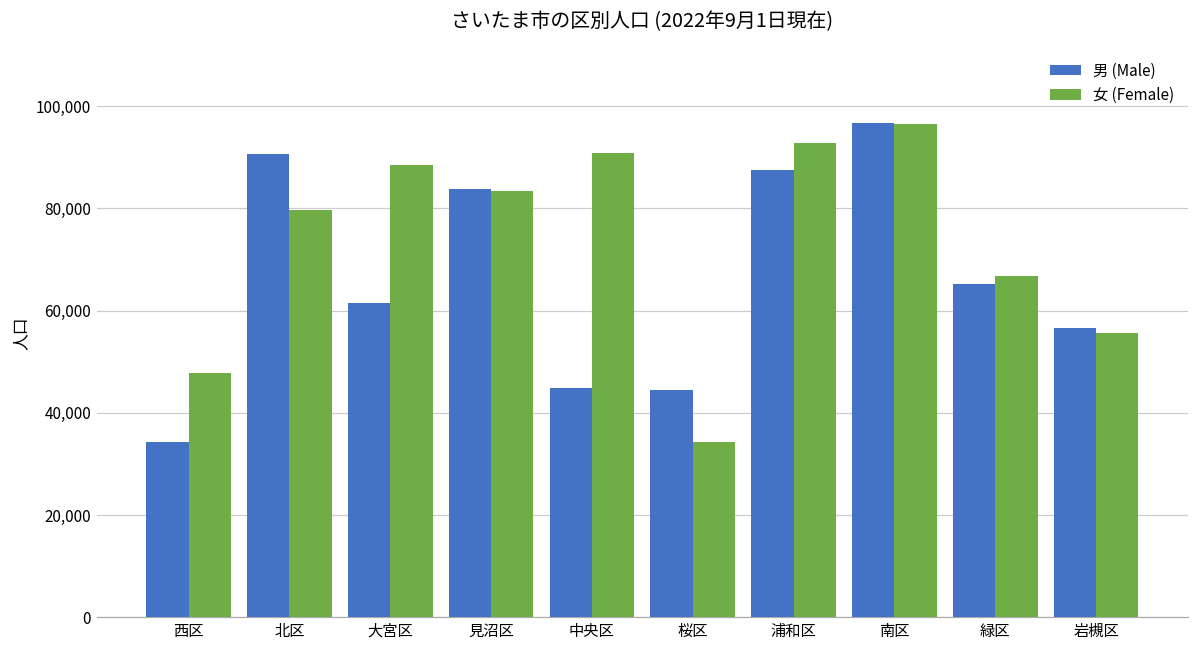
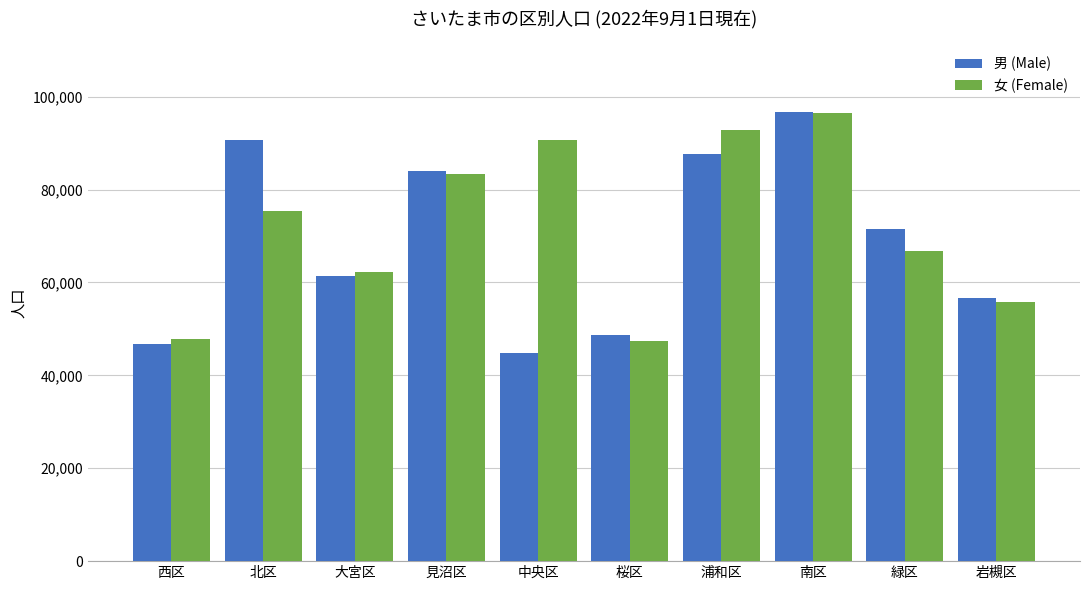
  {
    "男 (Male)": {
-     "西区": "34,000",
+     "西区": "47,000",
      "北区": "91,000",
      "大宮区": "61,000",
      "見沼区": "84,000",
      "中央区": "45,000",
-     "桜区": "45,000",
+     "桜区": "49,000",
      "浦和区": "88,000",
      "南区": "97,000",
-     "緑区": "65,000",
+     "緑区": "72,000",
      "岩槻区": "57,000"
    },
    "女 (Female)": {
      "西区": "48,000",
-     "北区": "80,000",
-     "大宮区": "88,000",
+     "北区": "75,000",
+     "大宮区": "62,000",
      "見沼区": "83,000",
      "中央区": "91,000",
-     "桜区": "34,000",
+     "桜区": "47,000",
      "浦和区": "93,000",
      "南区": "96,000",
      "緑区": "67,000",
      "岩槻区": "56,000"
    }
  }
